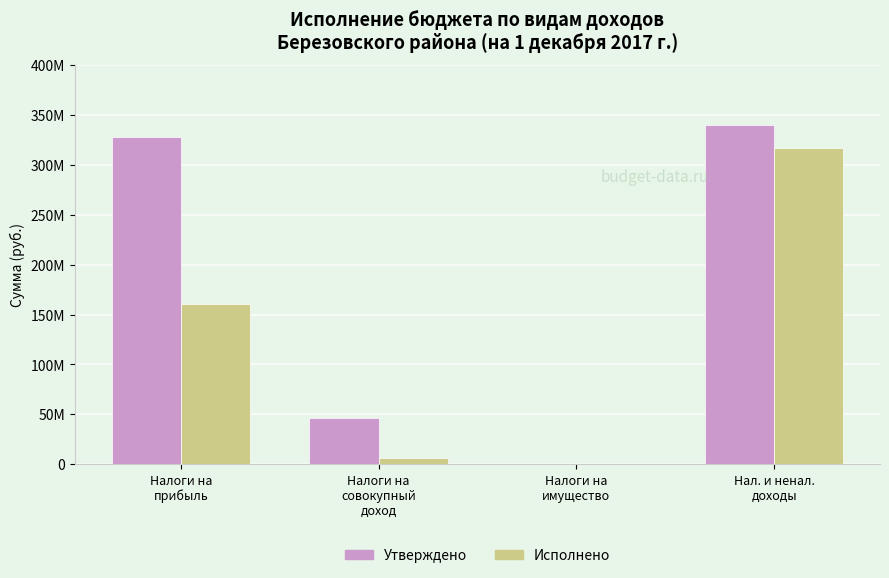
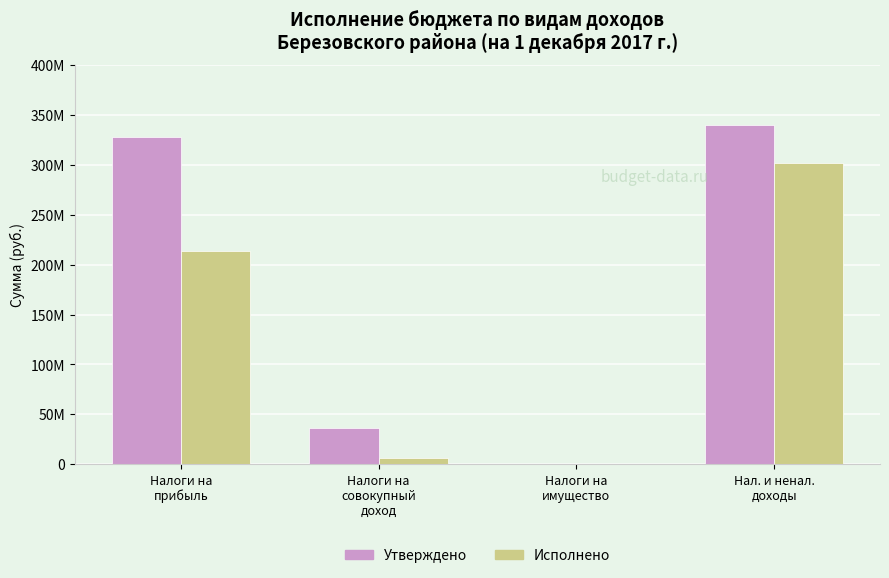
  {
    "Утверждено": {
      "Налоги на прибыль": "330М",
-     "Налоги на совокупный доход": "50М",
+     "Налоги на совокупный доход": "40М",
      "Нал. и ненал. доходы": "340М"
    },
    "Исполнено": {
-     "Налоги на прибыль": "160М",
+     "Налоги на прибыль": "210М",
      "Налоги на совокупный доход": "10М",
-     "Нал. и ненал. доходы": "320М"
+     "Нал. и ненал. доходы": "300М"
    }
  }
